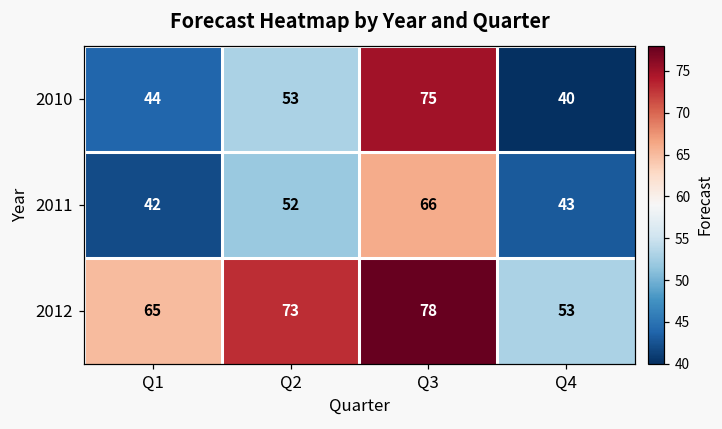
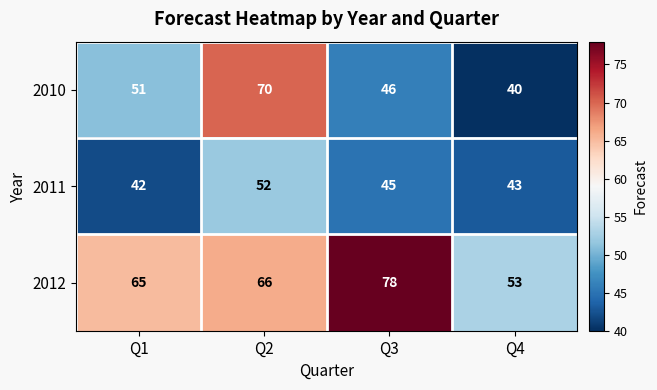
  {
    "2010": {
-     "Q1": 44,
-     "Q2": 53,
-     "Q3": 75,
+     "Q1": 51,
+     "Q2": 70,
+     "Q3": 46,
      "Q4": 40
    },
    "2011": {
      "Q1": 42,
      "Q2": 52,
-     "Q3": 66,
+     "Q3": 45,
      "Q4": 43
    },
    "2012": {
      "Q1": 65,
-     "Q2": 73,
+     "Q2": 66,
      "Q3": 78,
      "Q4": 53
    }
  }
